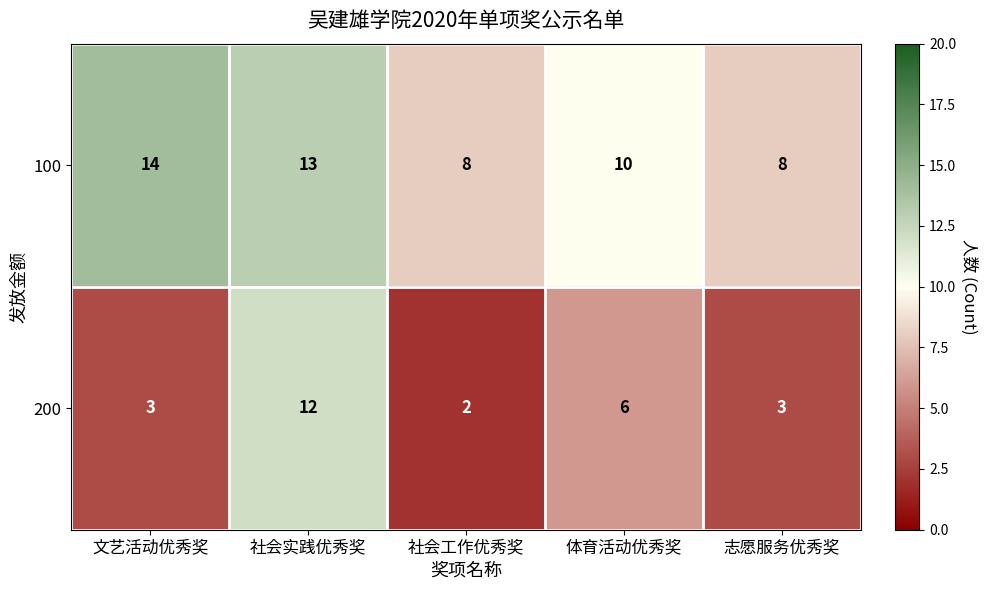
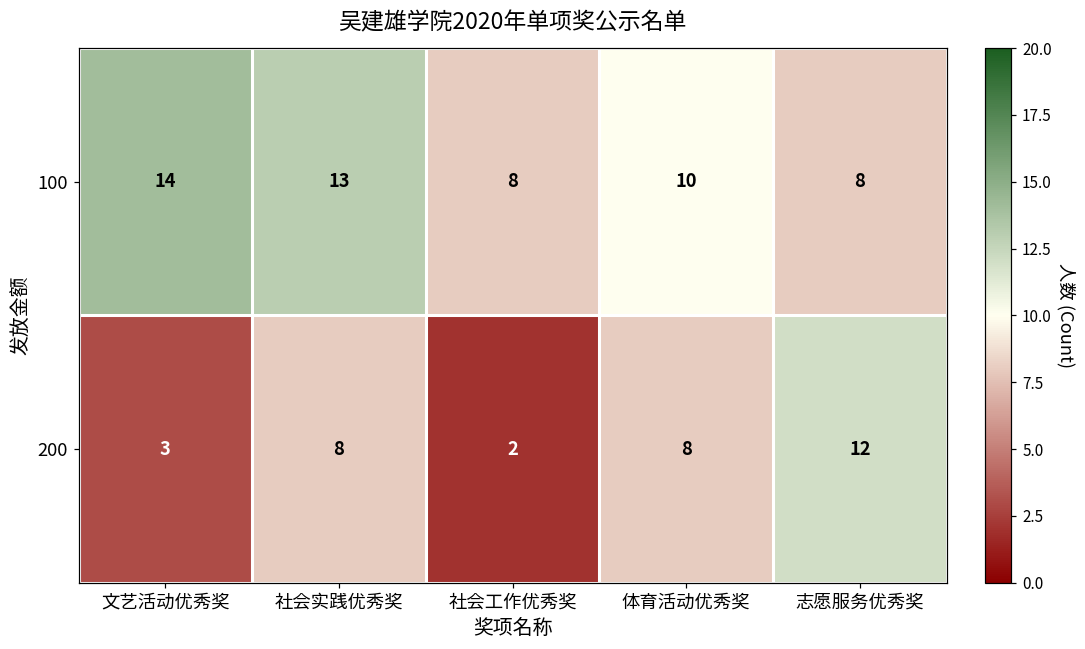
  {
    "100": {
      "文艺活动优秀奖": 14,
      "社会实践优秀奖": 13,
      "社会工作优秀奖": 8,
      "体育活动优秀奖": 10,
      "志愿服务优秀奖": 8
    },
    "200": {
      "文艺活动优秀奖": 3,
-     "社会实践优秀奖": 12,
+     "社会实践优秀奖": 8,
      "社会工作优秀奖": 2,
-     "体育活动优秀奖": 6,
-     "志愿服务优秀奖": 3
+     "体育活动优秀奖": 8,
+     "志愿服务优秀奖": 12
    }
  }
